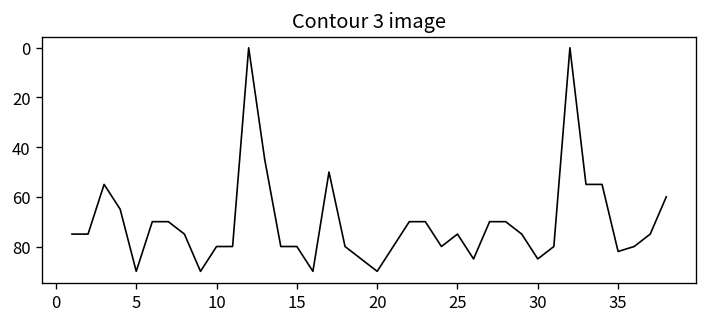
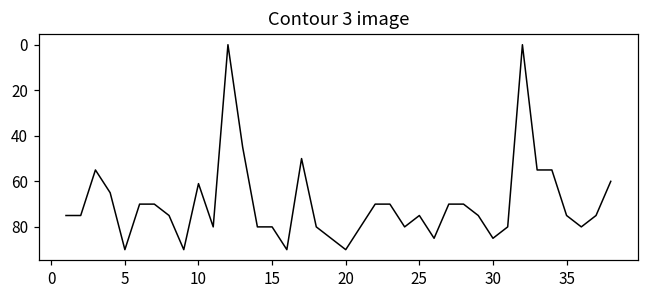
  {
    "5": 90,
-   "10": 80,
+   "10": 61,
    "15": 80,
    "20": 90,
    "25": 75,
    "30": 85,
-   "35": 82
+   "35": 75
  }
